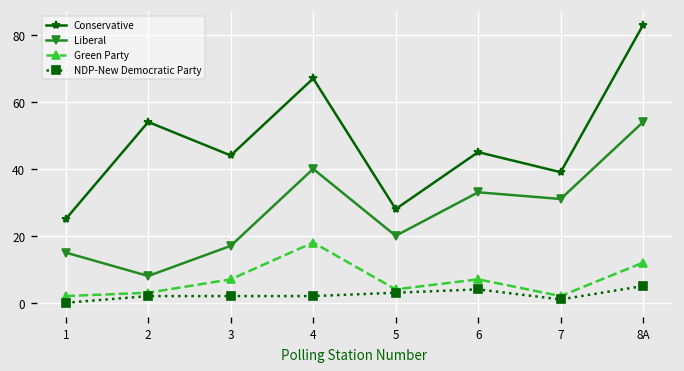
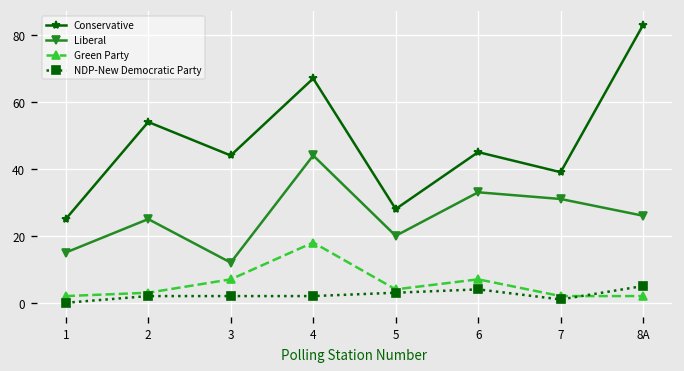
  {
    "Liberal": {
      "1": 15,
-     "2": 8,
-     "3": 17,
-     "4": 40,
+     "2": 25,
+     "3": 12,
+     "4": 44,
      "5": 20,
      "6": 33,
      "7": 31,
-     "8A": 54
+     "8A": 26
    },
    "Green Party": {
      "1": 2,
      "2": 3,
      "3": 7,
      "4": 18,
      "5": 4,
      "6": 7,
      "7": 2,
-     "8A": 12
+     "8A": 2
    }
  }
